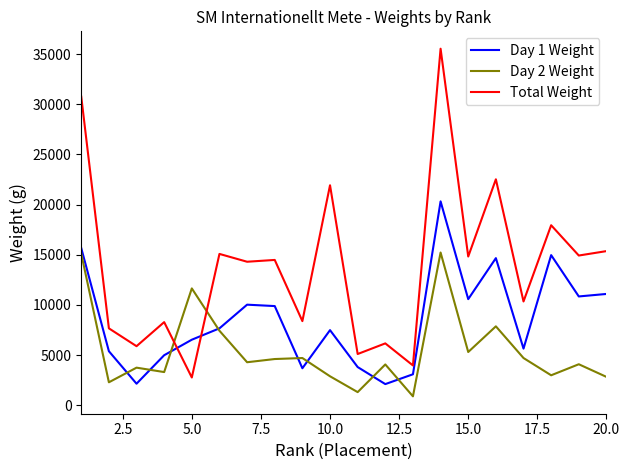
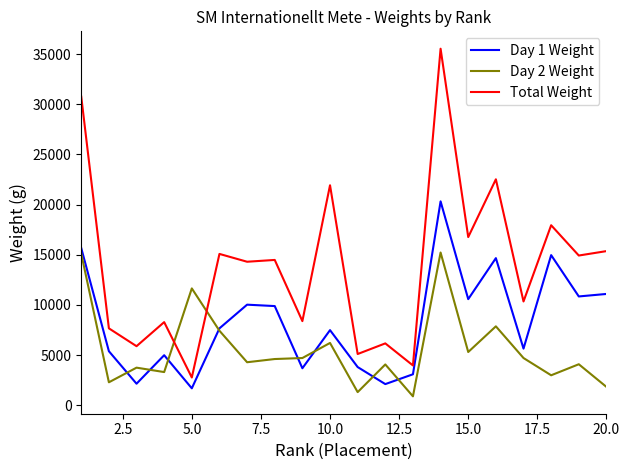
  {
    "Day 1 Weight": {
-     "5.0": 6500,
+     "5.0": 1700,
      "10.0": 7500,
      "15.0": 10600,
      "20.0": 11100
    },
    "Day 2 Weight": {
      "5.0": 11600,
-     "10.0": 2900,
+     "10.0": 6200,
      "15.0": 5300,
-     "20.0": 2800
+     "20.0": 1800
    },
    "Total Weight": {
      "5.0": 2800,
      "10.0": 21900,
-     "15.0": 14800,
+     "15.0": 16800,
      "20.0": 15400
    }
  }
